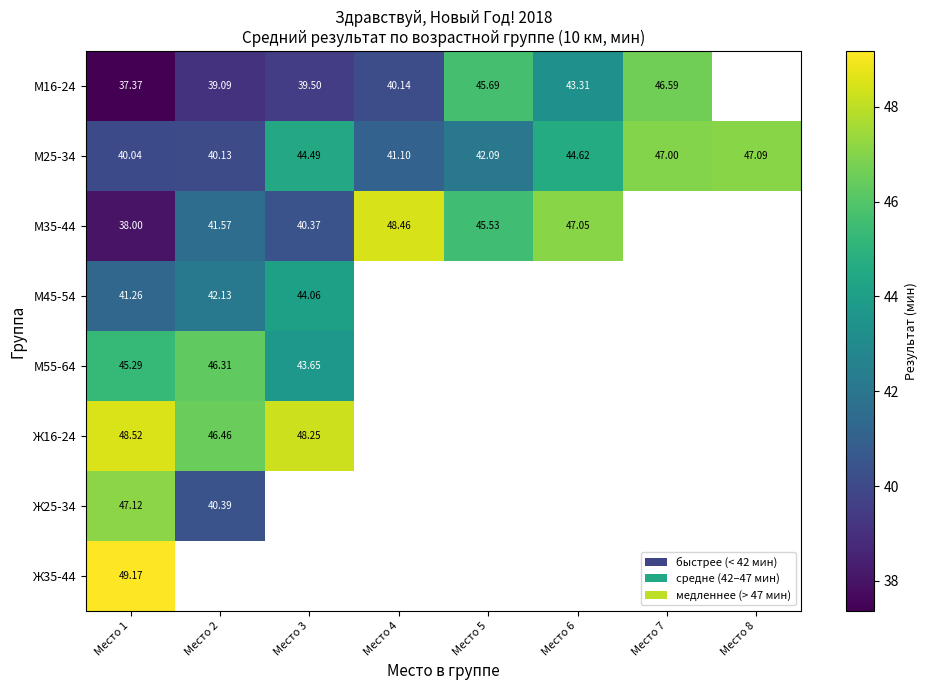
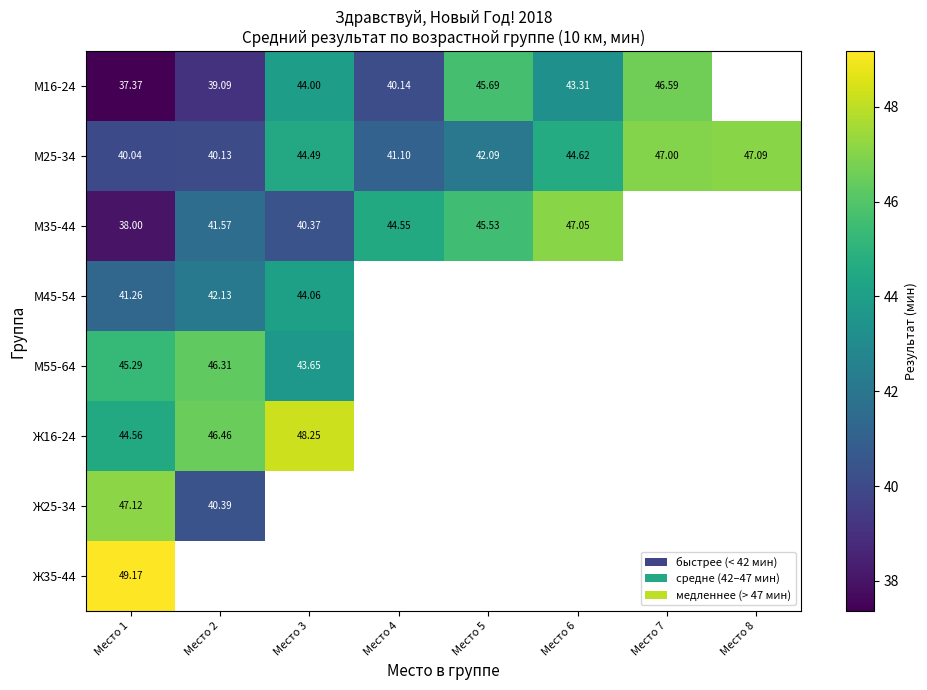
  {
    "М16-24": {
      "Место 1": 37.37,
      "Место 2": 39.09,
-     "Место 3": 39.50,
+     "Место 3": 44.00,
      "Место 4": 40.14,
      "Место 5": 45.69,
      "Место 6": 43.31,
      "Место 7": 46.59
    },
    "М25-34": {
      "Место 1": 40.04,
      "Место 2": 40.13,
      "Место 3": 44.49,
      "Место 4": 41.10,
      "Место 5": 42.09,
      "Место 6": 44.62,
      "Место 7": 47.00,
      "Место 8": 47.09
    },
    "М35-44": {
      "Место 1": 38.00,
      "Место 2": 41.57,
      "Место 3": 40.37,
-     "Место 4": 48.46,
+     "Место 4": 44.55,
      "Место 5": 45.53,
      "Место 6": 47.05
    },
    "М45-54": {
      "Место 1": 41.26,
      "Место 2": 42.13,
      "Место 3": 44.06
    },
    "М55-64": {
      "Место 1": 45.29,
      "Место 2": 46.31,
      "Место 3": 43.65
    },
    "Ж16-24": {
-     "Место 1": 48.52,
+     "Место 1": 44.56,
      "Место 2": 46.46,
      "Место 3": 48.25
    },
    "Ж25-34": {
      "Место 1": 47.12,
      "Место 2": 40.39
    },
    "Ж35-44": {
      "Место 1": 49.17
    }
  }
